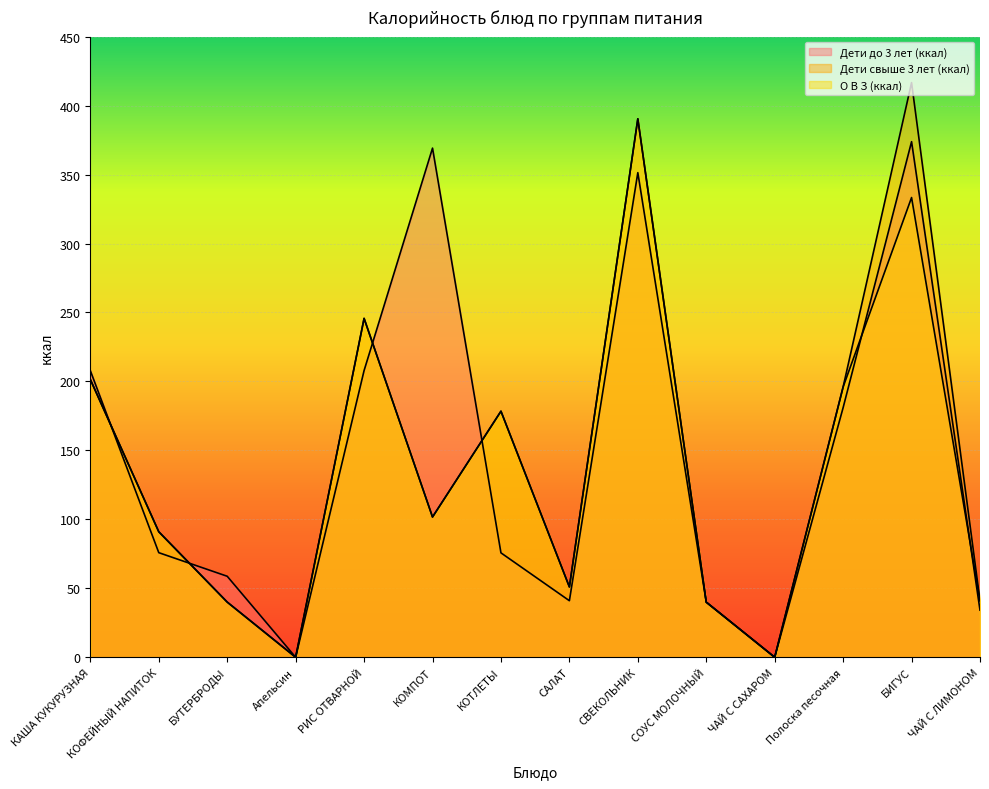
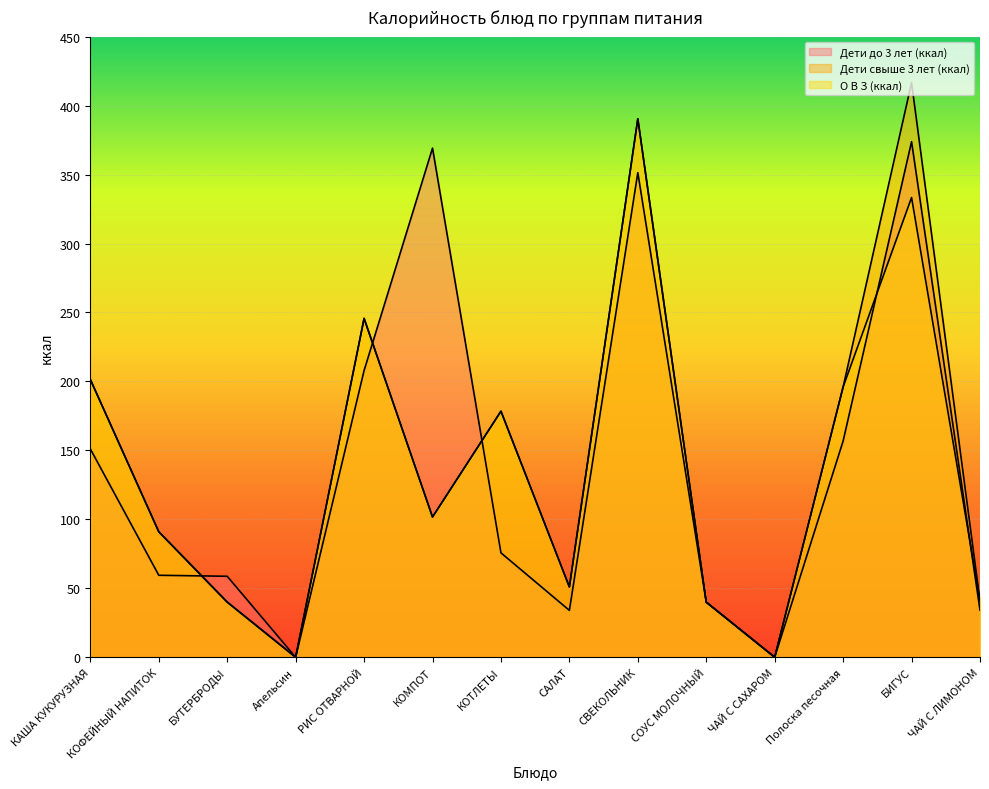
  {
    "Дети до 3 лет (ккал)": {
-     "КАША КУКУРУЗНАЯ": 208,
-     "КОФЕЙНЫЙ НАПИТОК": 76,
+     "КАША КУКУРУЗНАЯ": 151,
+     "КОФЕЙНЫЙ НАПИТОК": 59,
      "БУТЕРБРОДЫ": 59,
      "РИС ОТВАРНОЙ": 208,
      "КОМПОТ": 369,
      "КОТЛЕТЫ": 76,
-     "САЛАТ": 41,
+     "САЛАТ": 34,
      "СВЕКОЛЬНИК": 351,
-     "Полоска песочная": 181,
+     "Полоска песочная": 157,
      "БИГУС": 374,
      "ЧАЙ С ЛИМОНОМ": 34
    }
  }
